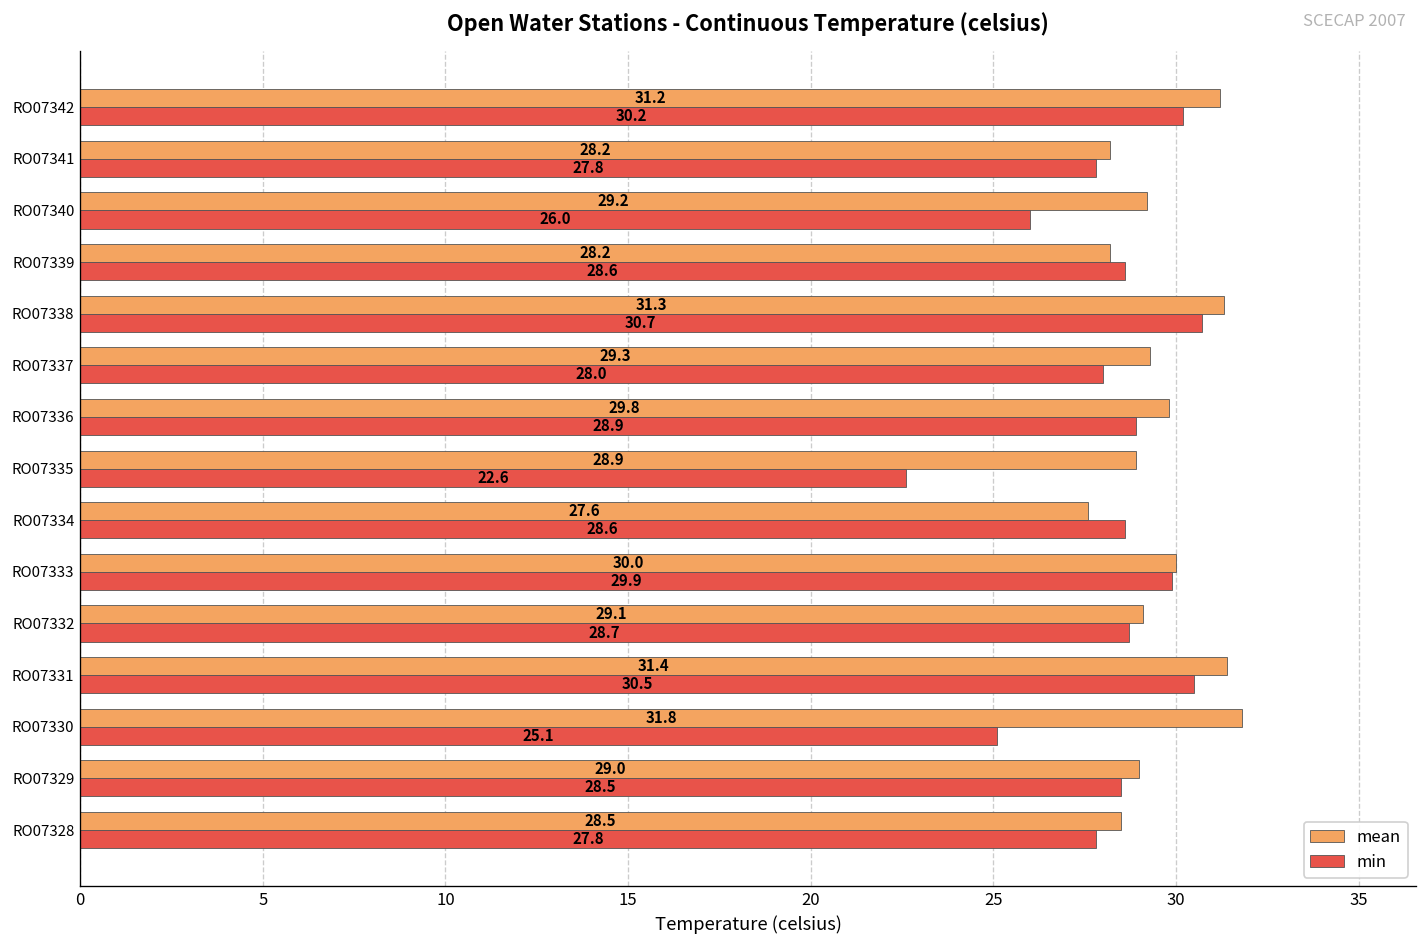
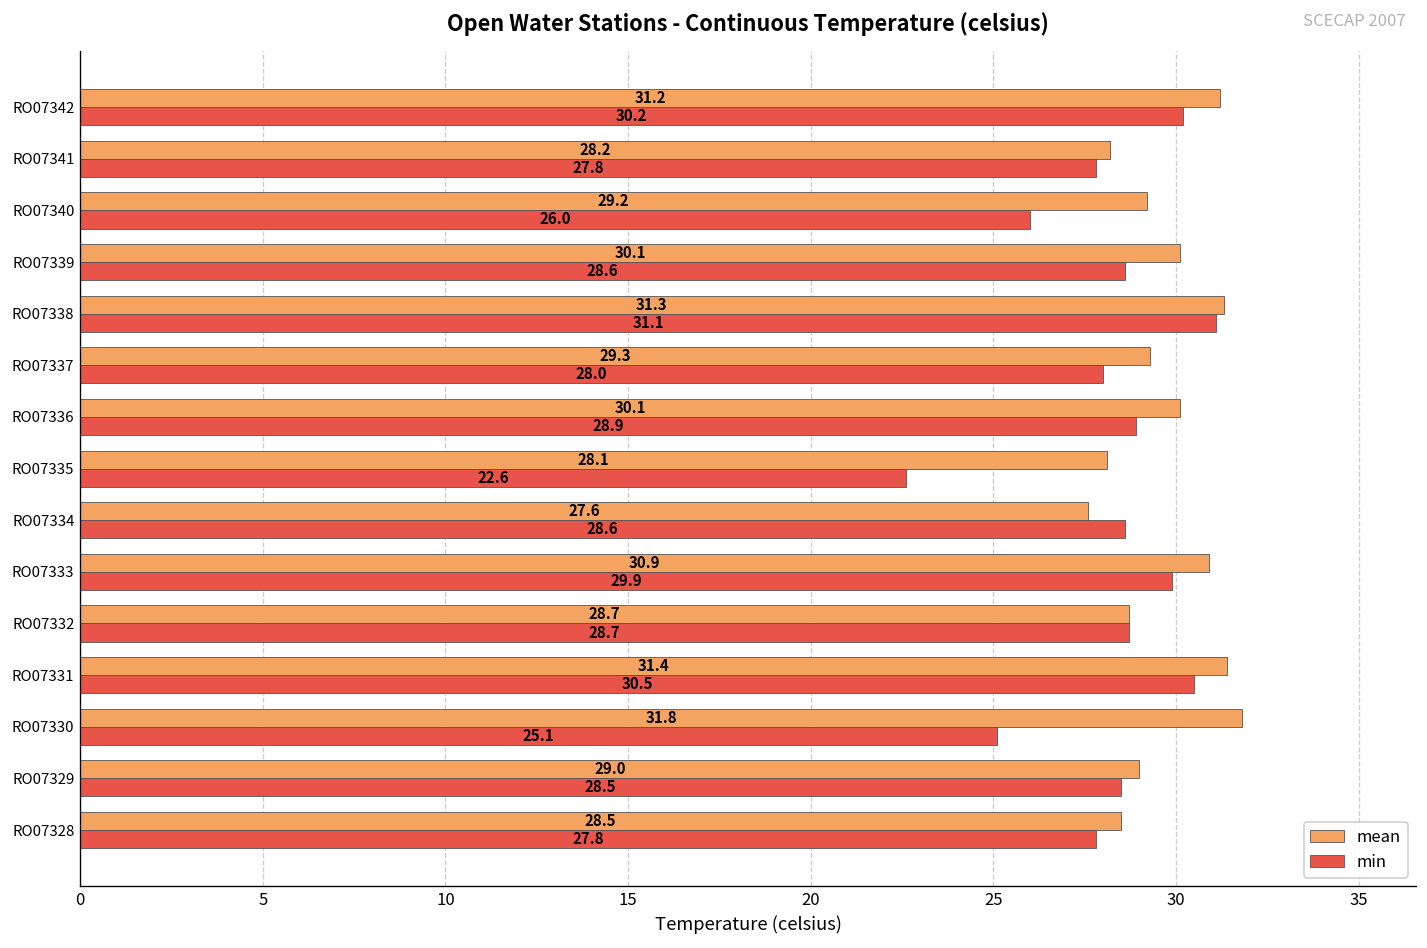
  {
    "mean": {
      "RO07342": 31.2,
      "RO07341": 28.2,
      "RO07340": 29.2,
-     "RO07339": 28.2,
+     "RO07339": 30.1,
      "RO07338": 31.3,
      "RO07337": 29.3,
-     "RO07336": 29.8,
-     "RO07335": 28.9,
+     "RO07336": 30.1,
+     "RO07335": 28.1,
      "RO07334": 27.6,
-     "RO07333": 30.0,
-     "RO07332": 29.1,
+     "RO07333": 30.9,
+     "RO07332": 28.7,
      "RO07331": 31.4,
      "RO07330": 31.8,
      "RO07329": 29.0,
      "RO07328": 28.5
    },
    "min": {
      "RO07342": 30.2,
      "RO07341": 27.8,
      "RO07340": 26.0,
      "RO07339": 28.6,
-     "RO07338": 30.7,
+     "RO07338": 31.1,
      "RO07337": 28.0,
      "RO07336": 28.9,
      "RO07335": 22.6,
      "RO07334": 28.6,
      "RO07333": 29.9,
      "RO07332": 28.7,
      "RO07331": 30.5,
      "RO07330": 25.1,
      "RO07329": 28.5,
      "RO07328": 27.8
    }
  }
